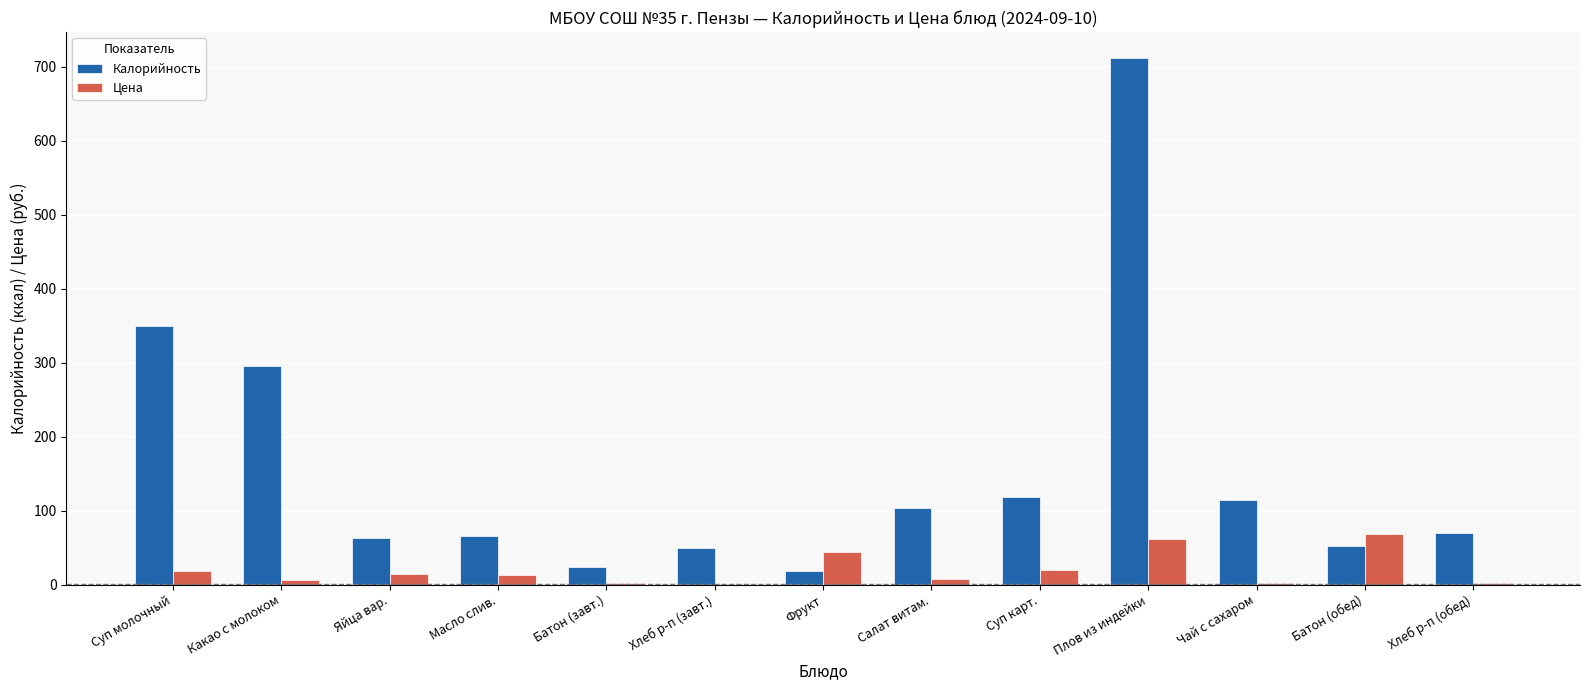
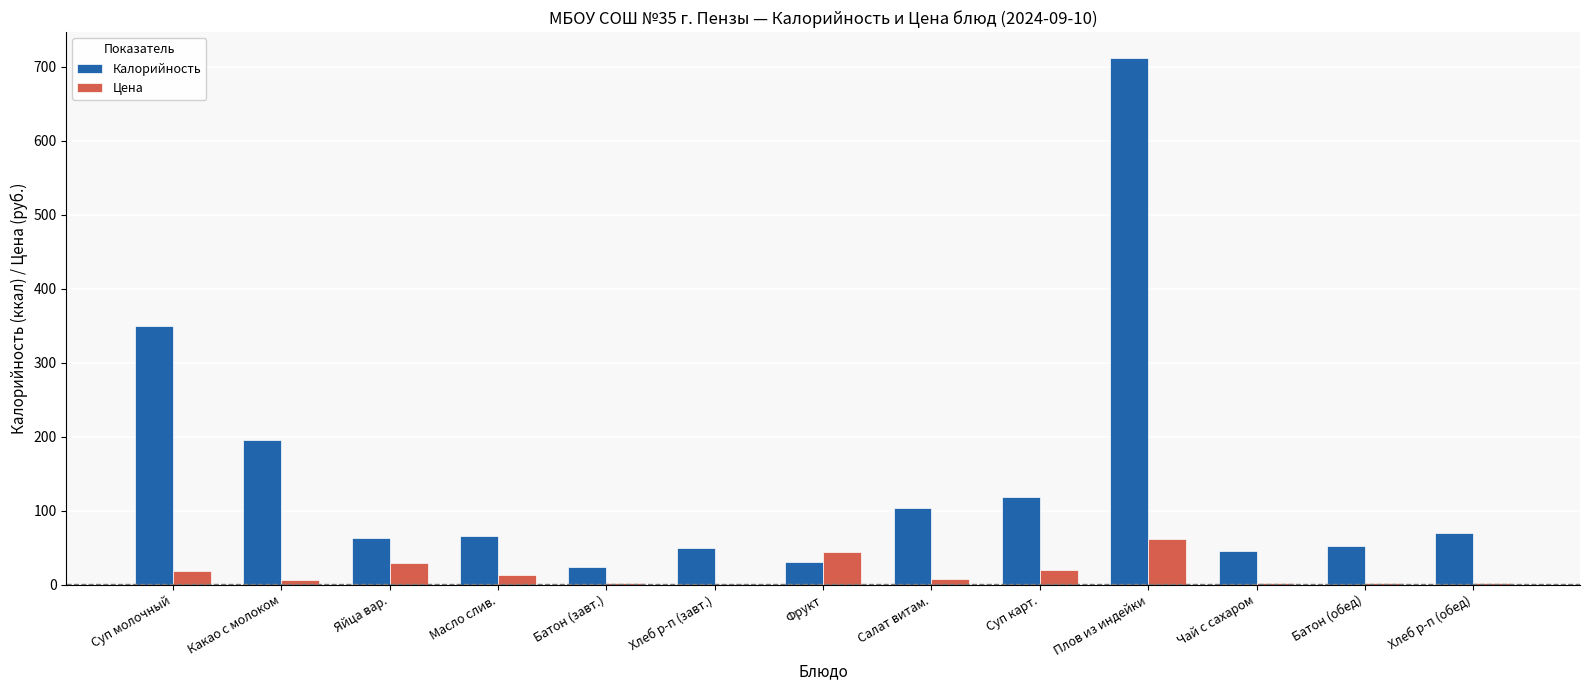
  {
    "Калорийность": {
      "Суп молочный": 350,
-     "Какао с молоком": 300,
+     "Какао с молоком": 200,
      "Яйца вар.": 60,
      "Масло слив.": 70,
      "Батон (завт.)": 20,
      "Хлеб р-п (завт.)": 50,
-     "Фрукт": 20,
+     "Фрукт": 30,
      "Салат витам.": 100,
      "Суп карт.": 120,
      "Плов из индейки": 710,
-     "Чай с сахаром": 120,
+     "Чай с сахаром": 50,
      "Батон (обед)": 50,
      "Хлеб р-п (обед)": 70
    },
    "Цена": {
      "Суп молочный": 20,
      "Какао с молоком": 10,
-     "Яйца вар.": 10,
+     "Яйца вар.": 30,
      "Масло слив.": 10,
      "Фрукт": 40,
      "Салат витам.": 10,
      "Суп карт.": 20,
      "Плов из индейки": 60,
-     "Батон (обед)": 70
+     "Батон (обед)": 0
    }
  }
